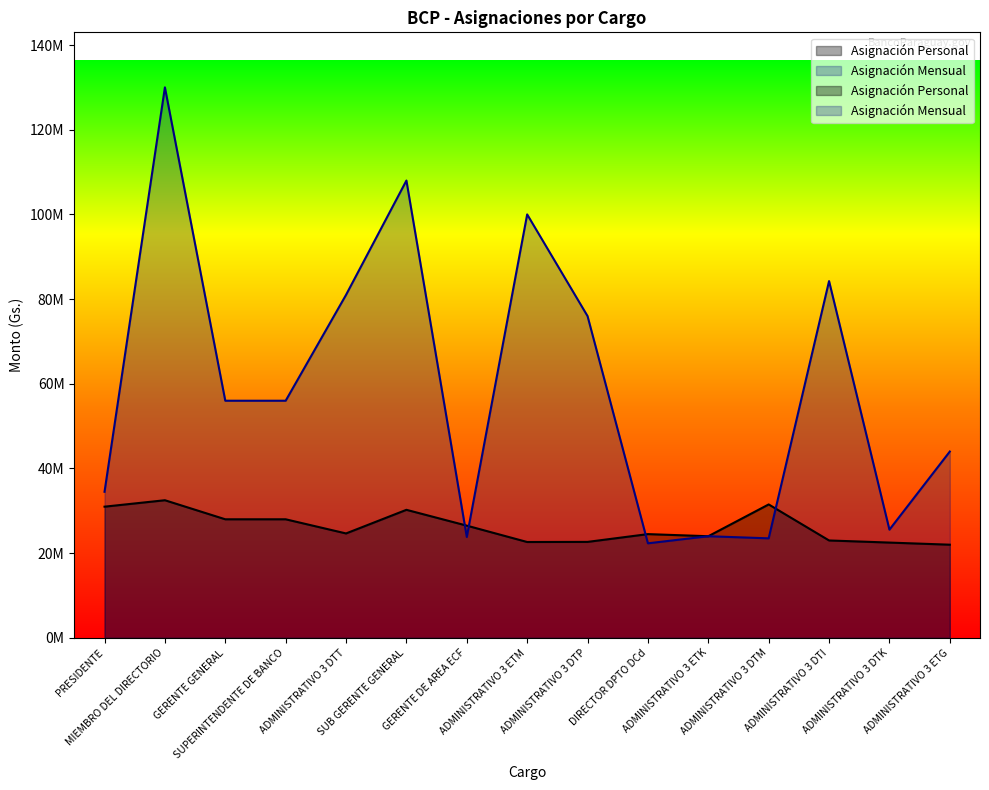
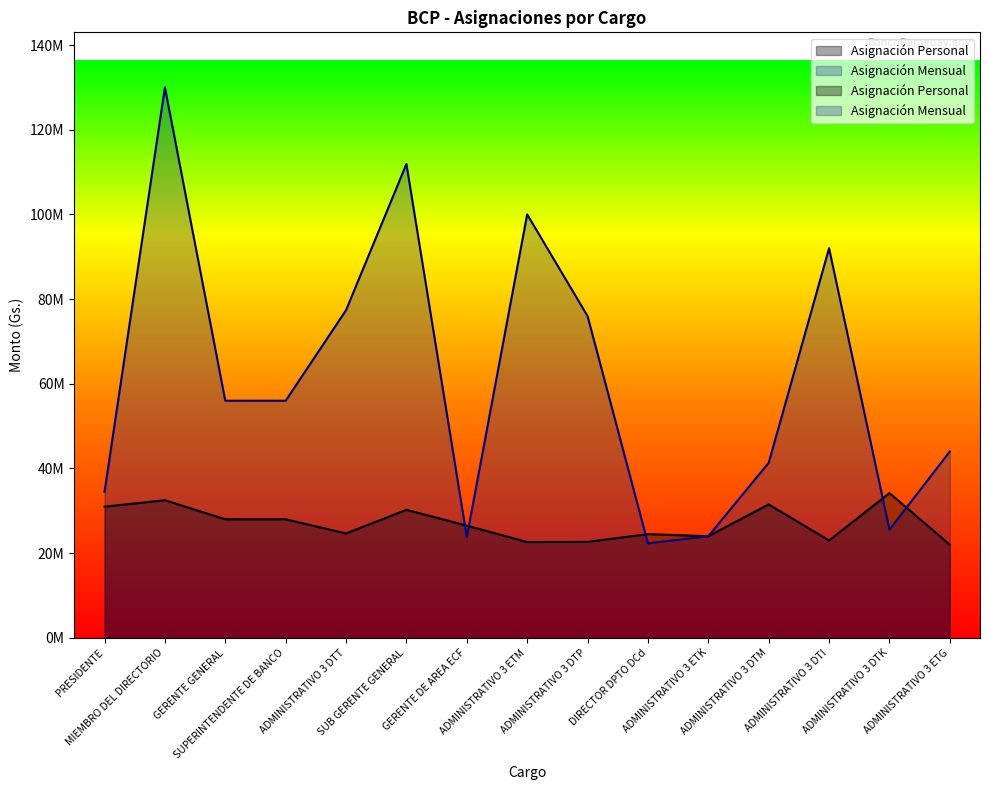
  {
    "Asignación Personal": {
      "PRESIDENTE": 31000000,
      "MIEMBRO DEL DIRECTORIO": 33000000,
      "GERENTE GENERAL": 28000000,
      "SUPERINTENDENTE DE BANCO": 28000000,
      "ADMINISTRATIVO 3 DTT": 25000000,
      "SUB GERENTE GENERAL": 30000000,
      "GERENTE DE AREA ECF": 27000000,
      "ADMINISTRATIVO 3 ETM": 23000000,
      "ADMINISTRATIVO 3 DTP": 23000000,
      "DIRECTOR DPTO DCd": 25000000,
      "ADMINISTRATIVO 3 DTM": 32000000,
      "ADMINISTRATIVO 3 DTI": 23000000,
-     "ADMINISTRATIVO 3 DTK": 23000000,
+     "ADMINISTRATIVO 3 DTK": 34000000,
      "ADMINISTRATIVO 3 ETG": 22000000
    },
    "Asignación Mensual": {
      "PRESIDENTE": 35000000,
      "MIEMBRO DEL DIRECTORIO": 130000000,
      "GERENTE GENERAL": 56000000,
      "SUPERINTENDENTE DE BANCO": 56000000,
-     "ADMINISTRATIVO 3 DTT": 81000000,
-     "SUB GERENTE GENERAL": 108000000,
+     "ADMINISTRATIVO 3 DTT": 77000000,
+     "SUB GERENTE GENERAL": 112000000,
      "GERENTE DE AREA ECF": 24000000,
      "ADMINISTRATIVO 3 ETM": 100000000,
      "ADMINISTRATIVO 3 DTP": 76000000,
      "DIRECTOR DPTO DCd": 22000000,
-     "ADMINISTRATIVO 3 DTM": 24000000,
-     "ADMINISTRATIVO 3 DTI": 84000000,
+     "ADMINISTRATIVO 3 DTM": 41000000,
+     "ADMINISTRATIVO 3 DTI": 92000000,
      "ADMINISTRATIVO 3 DTK": 26000000,
      "ADMINISTRATIVO 3 ETG": 44000000
    }
  }
